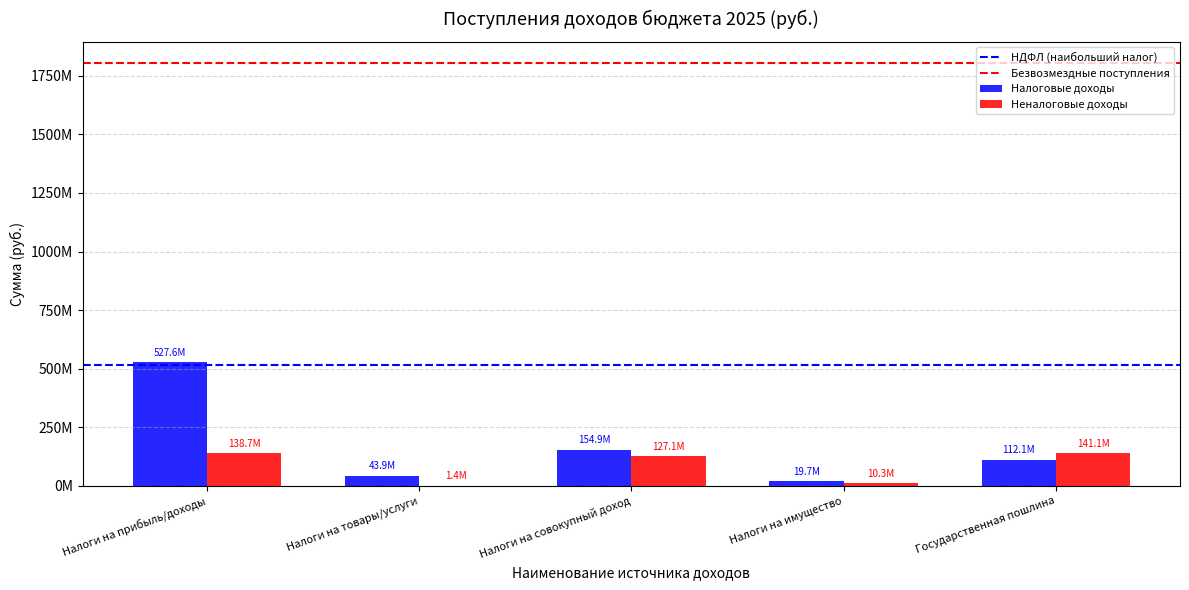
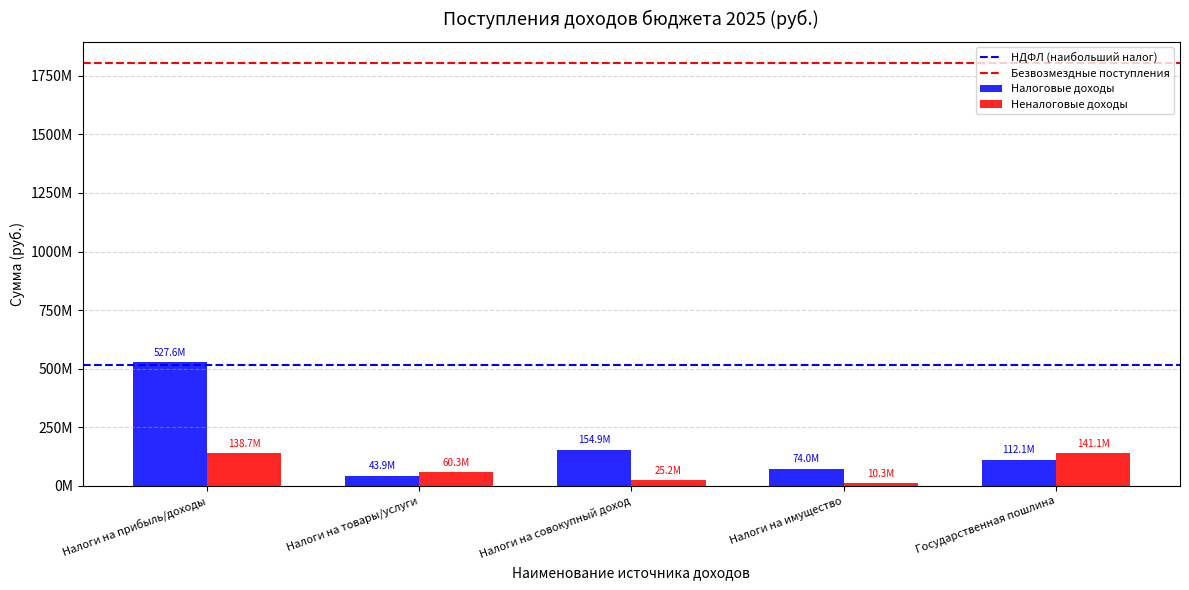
  {
    "Налоговые доходы": {
      "Налоги на прибыль/доходы": "527.6M",
      "Налоги на товары/услуги": "43.9M",
      "Налоги на совокупный доход": "154.9M",
-     "Налоги на имущество": "19.7M",
+     "Налоги на имущество": "74.0M",
      "Государственная пошлина": "112.1M"
    },
    "Неналоговые доходы": {
      "Налоги на прибыль/доходы": "138.7M",
-     "Налоги на товары/услуги": "1.4M",
-     "Налоги на совокупный доход": "127.1M",
+     "Налоги на товары/услуги": "60.3M",
+     "Налоги на совокупный доход": "25.2M",
      "Налоги на имущество": "10.3M",
      "Государственная пошлина": "141.1M"
    }
  }
